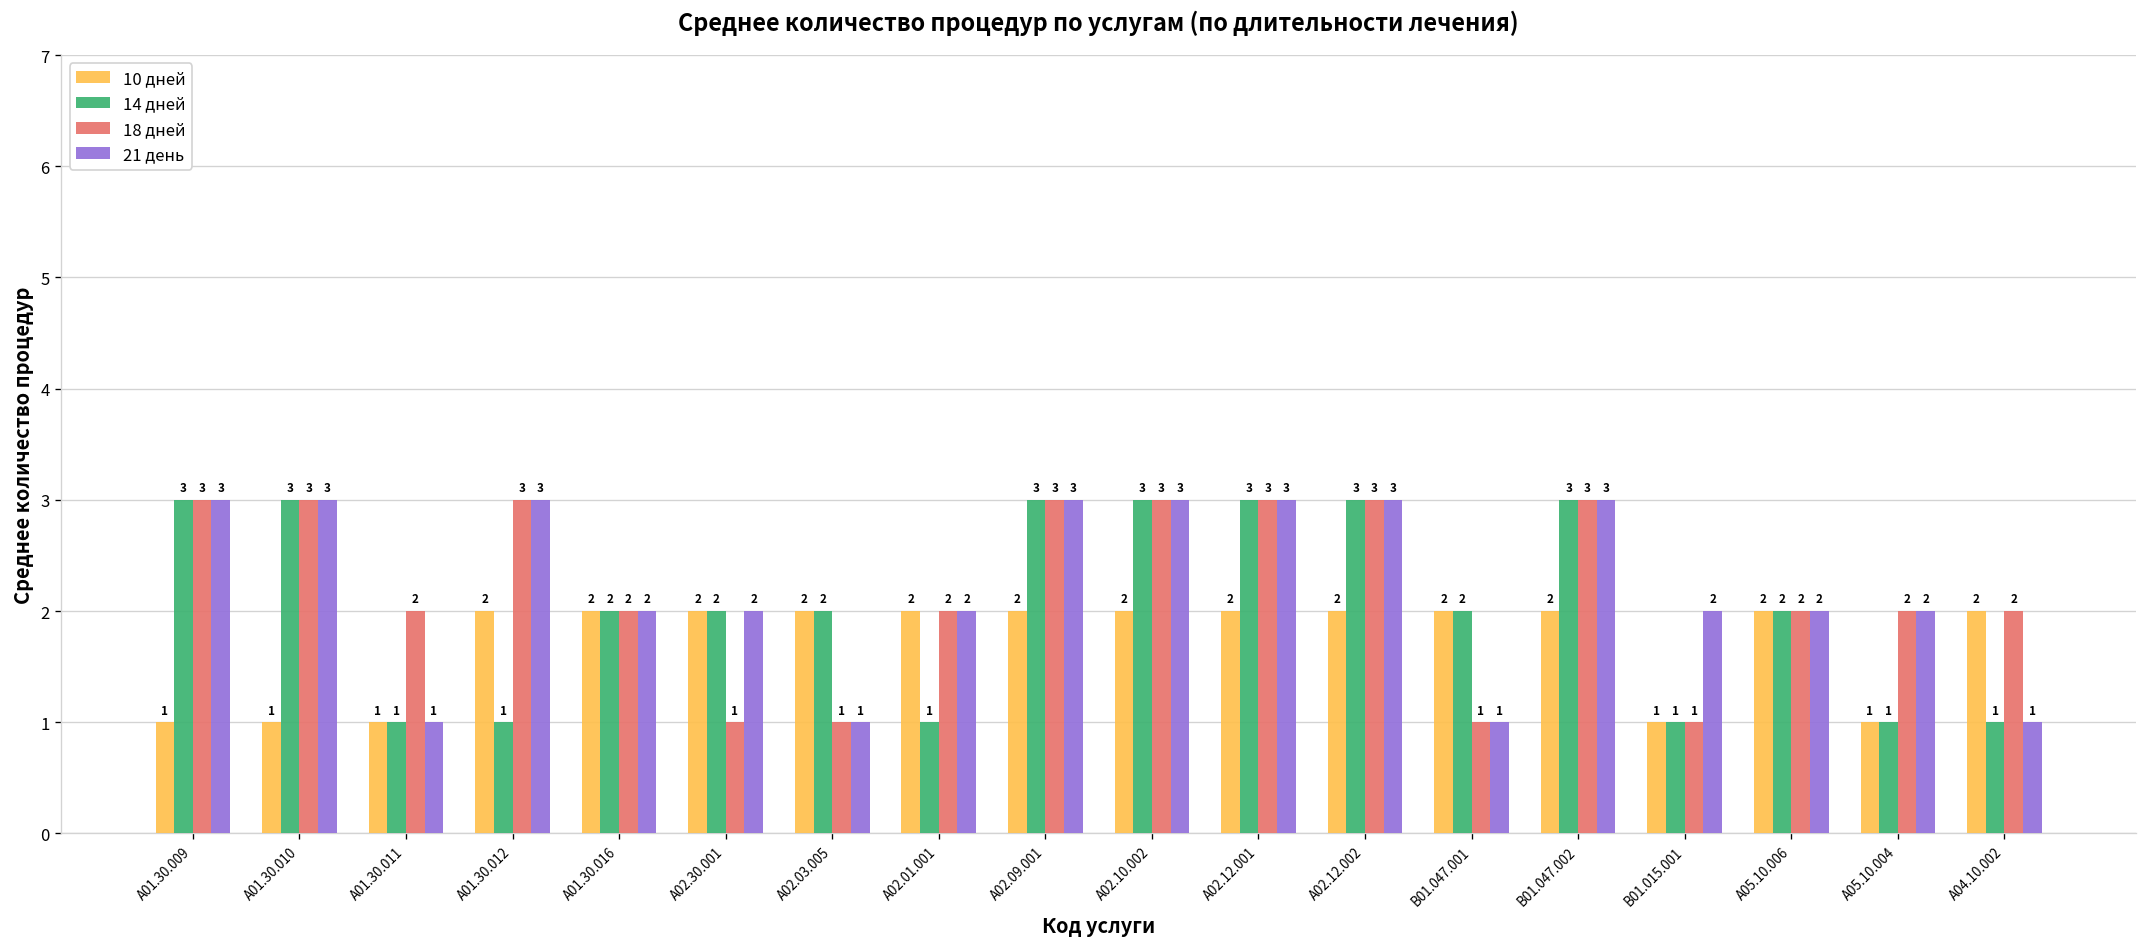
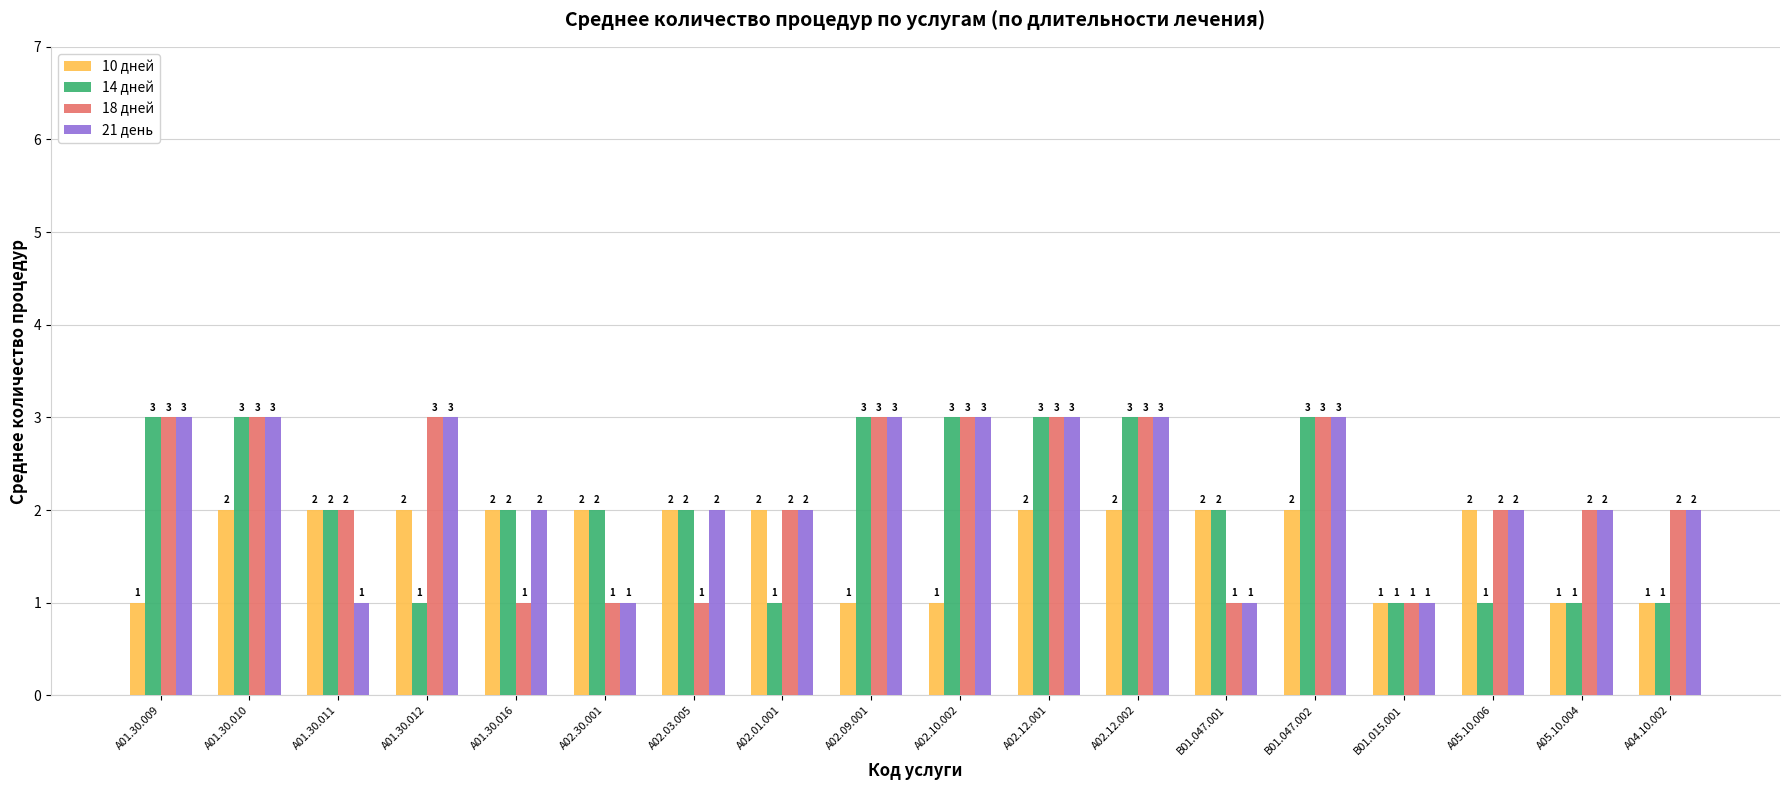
  {
    "10 дней": {
      "A01.30.009": 1,
-     "A01.30.010": 1,
-     "A01.30.011": 1,
+     "A01.30.010": 2,
+     "A01.30.011": 2,
      "A01.30.012": 2,
      "A01.30.016": 2,
      "A02.30.001": 2,
      "A02.03.005": 2,
      "A02.01.001": 2,
-     "А02.09.001": 2,
-     "А02.10.002": 2,
+     "А02.09.001": 1,
+     "А02.10.002": 1,
      "А02.12.001": 2,
      "А02.12.002": 2,
      "В01.047.001": 2,
      "В01.047.002": 2,
      "B01.015.001": 1,
      "А05.10.006": 2,
      "А05.10.004": 1,
-     "А04.10.002": 2
+     "А04.10.002": 1
    },
    "14 дней": {
      "A01.30.009": 3,
      "A01.30.010": 3,
-     "A01.30.011": 1,
+     "A01.30.011": 2,
      "A01.30.012": 1,
      "A01.30.016": 2,
      "A02.30.001": 2,
      "A02.03.005": 2,
      "A02.01.001": 1,
      "А02.09.001": 3,
      "А02.10.002": 3,
      "А02.12.001": 3,
      "А02.12.002": 3,
      "В01.047.001": 2,
      "В01.047.002": 3,
      "B01.015.001": 1,
-     "А05.10.006": 2,
+     "А05.10.006": 1,
      "А05.10.004": 1,
      "А04.10.002": 1
    },
    "18 дней": {
      "A01.30.009": 3,
      "A01.30.010": 3,
      "A01.30.011": 2,
      "A01.30.012": 3,
-     "A01.30.016": 2,
+     "A01.30.016": 1,
      "A02.30.001": 1,
      "A02.03.005": 1,
      "A02.01.001": 2,
      "А02.09.001": 3,
      "А02.10.002": 3,
      "А02.12.001": 3,
      "А02.12.002": 3,
      "В01.047.001": 1,
      "В01.047.002": 3,
      "B01.015.001": 1,
      "А05.10.006": 2,
      "А05.10.004": 2,
      "А04.10.002": 2
    },
    "21 день": {
      "A01.30.009": 3,
      "A01.30.010": 3,
      "A01.30.011": 1,
      "A01.30.012": 3,
      "A01.30.016": 2,
-     "A02.30.001": 2,
-     "A02.03.005": 1,
+     "A02.30.001": 1,
+     "A02.03.005": 2,
      "A02.01.001": 2,
      "А02.09.001": 3,
      "А02.10.002": 3,
      "А02.12.001": 3,
      "А02.12.002": 3,
      "В01.047.001": 1,
      "В01.047.002": 3,
-     "B01.015.001": 2,
+     "B01.015.001": 1,
      "А05.10.006": 2,
      "А05.10.004": 2,
-     "А04.10.002": 1
+     "А04.10.002": 2
    }
  }
